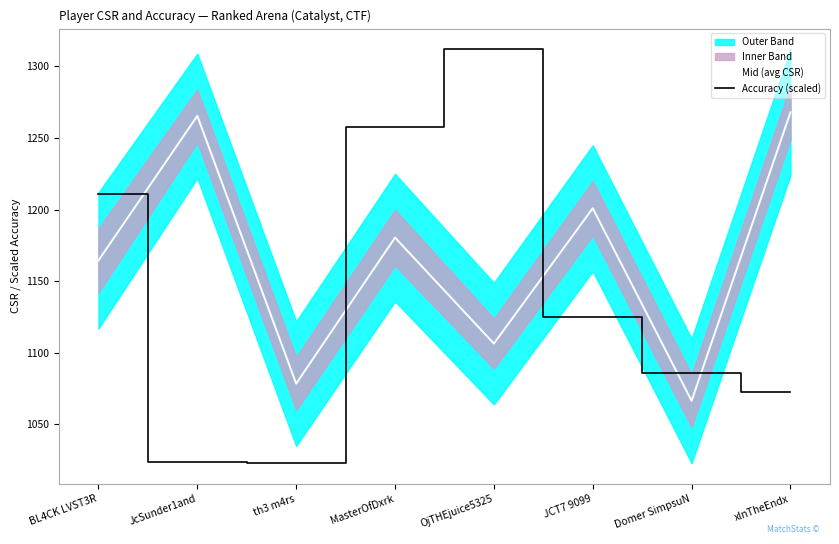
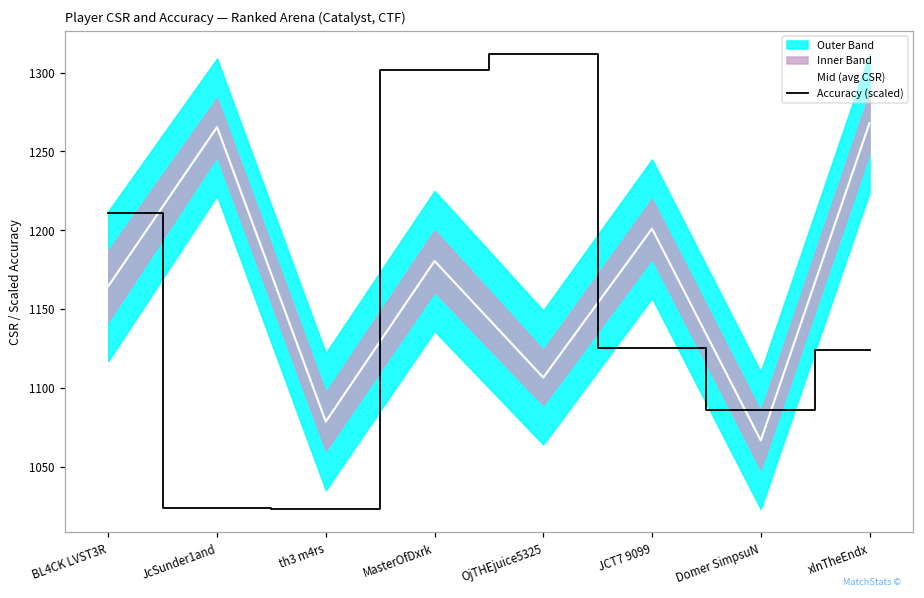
  {
    "Mid (avg CSR)": {
      "BL4CK LVST3R": 1165,
      "JcSunder1and": 1266,
      "th3 m4rs": 1079,
      "MasterOfDxrk": 1181,
      "OjTHEjuice5325": 1107,
      "JCT7 9099": 1201,
      "Domer SimpsuN": 1067,
      "xlnTheEndx": 1268
    },
    "Accuracy (scaled)": {
      "JcSunder1and": 1024,
      "th3 m4rs": 1023,
-     "MasterOfDxrk": 1257,
+     "MasterOfDxrk": 1302,
      "OjTHEjuice5325": 1312,
      "JCT7 9099": 1125,
-     "xlnTheEndx": 1073
+     "xlnTheEndx": 1124
    }
  }
